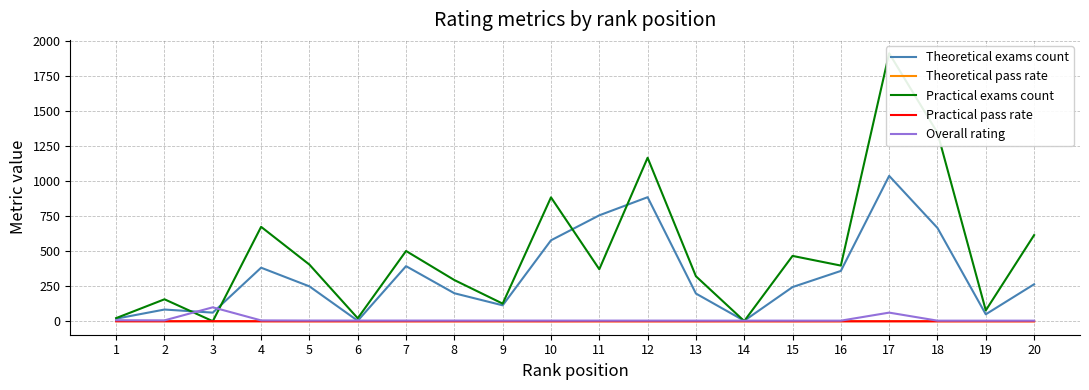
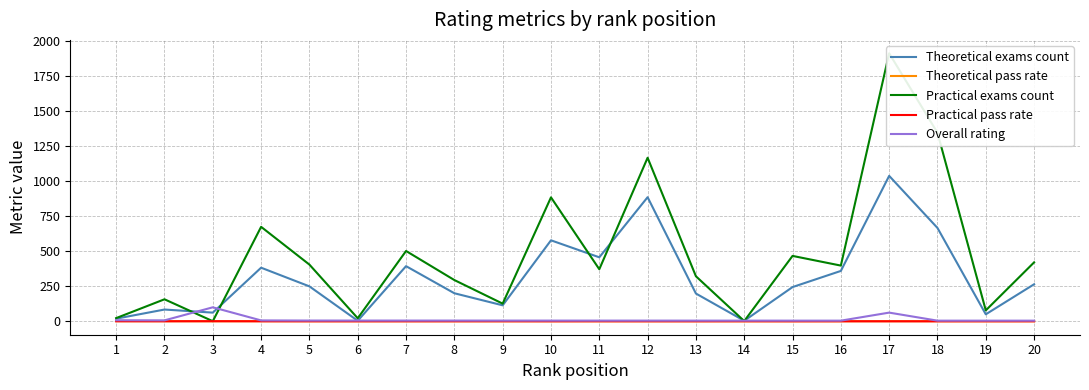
  {
    "Theoretical exams count": {
      "2": 80,
      "3": 60,
      "4": 380,
      "5": 250,
      "7": 390,
      "8": 200,
      "10": 580,
-     "11": 760,
+     "11": 460,
      "12": 880,
      "13": 200,
      "15": 240,
      "16": 360,
      "17": 1040,
      "18": 670,
      "19": 50,
      "20": 260
    },
    "Practical pass rate": {
      "17": 0
    },
    "Practical exams count": {
      "2": 160,
      "4": 670,
      "5": 400,
      "7": 500,
      "8": 290,
      "10": 880,
      "11": 370,
      "12": 1170,
      "13": 320,
      "15": 470,
      "16": 400,
      "19": 80,
-     "20": 610
+     "20": 420
    },
    "Overall rating": {
      "3": 100,
      "17": 60
    }
  }
